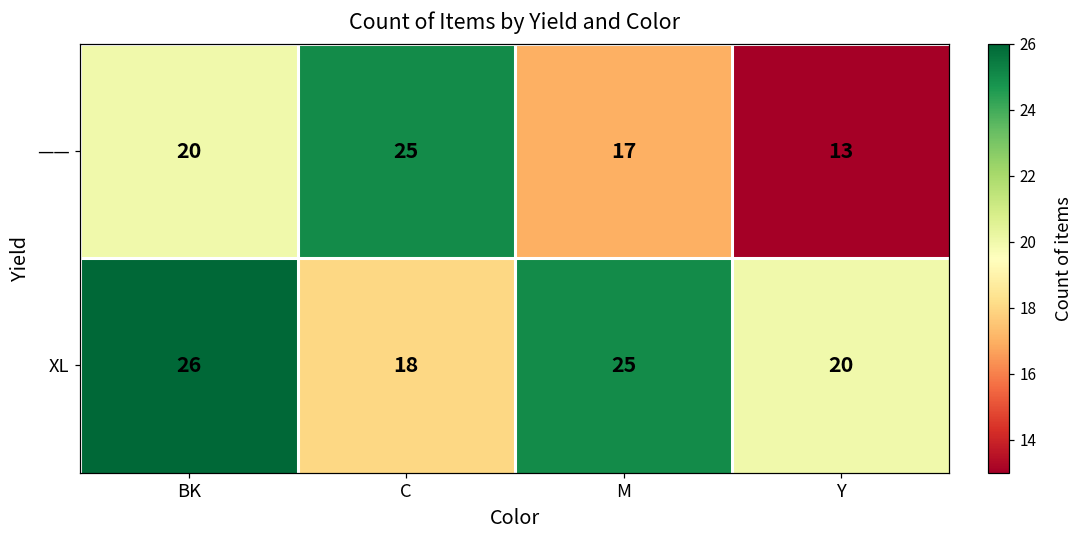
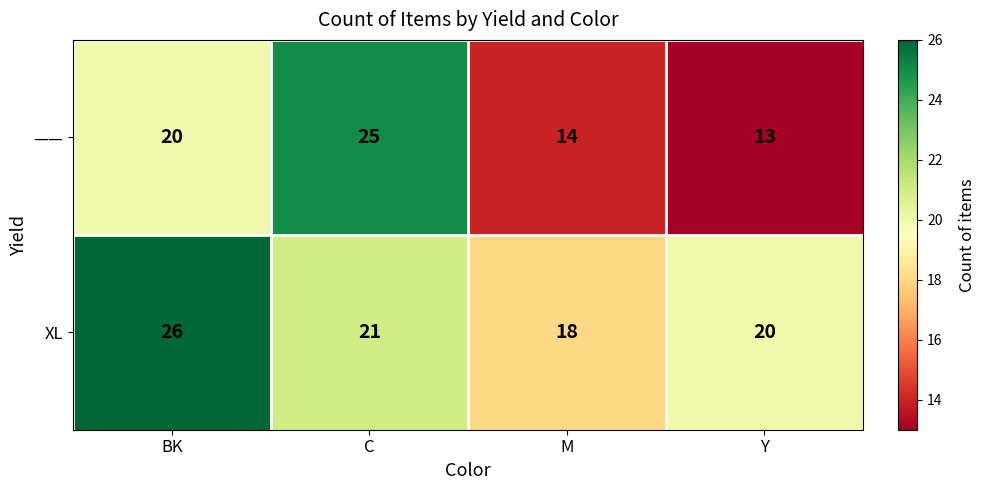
  {
    "——": {
      "BK": 20,
      "C": 25,
-     "M": 17,
+     "M": 14,
      "Y": 13
    },
    "XL": {
      "BK": 26,
-     "C": 18,
-     "M": 25,
+     "C": 21,
+     "M": 18,
      "Y": 20
    }
  }
